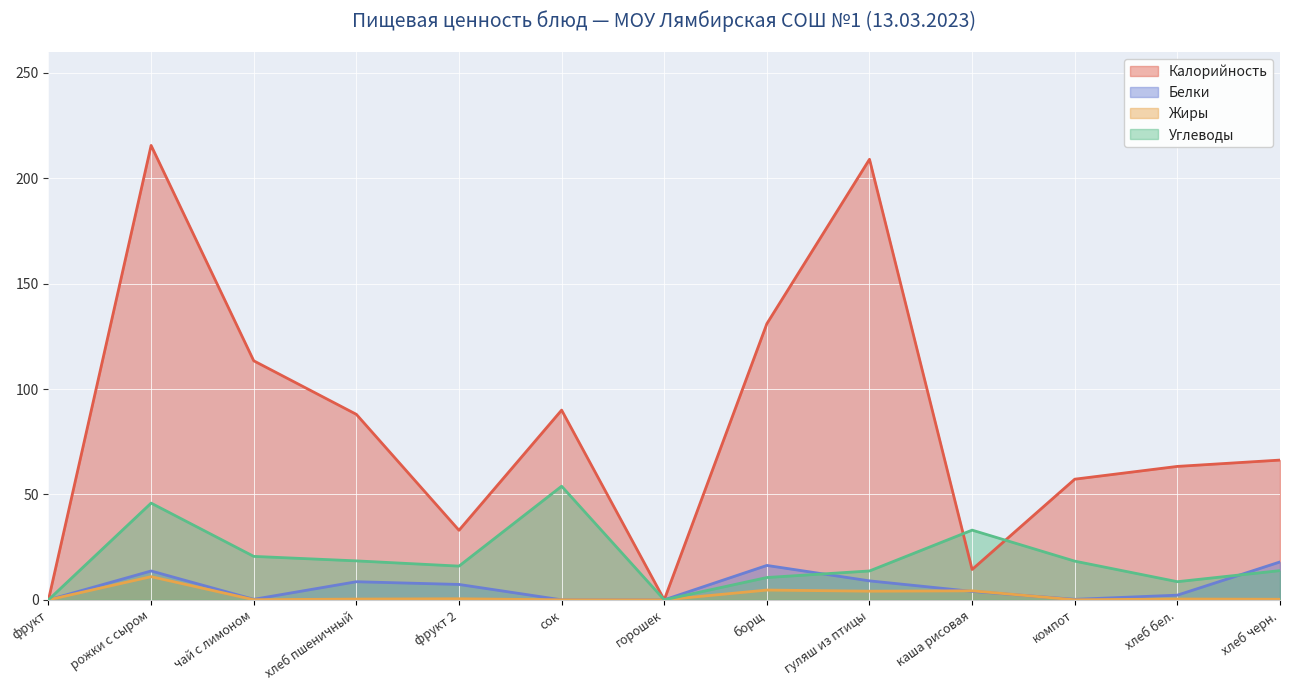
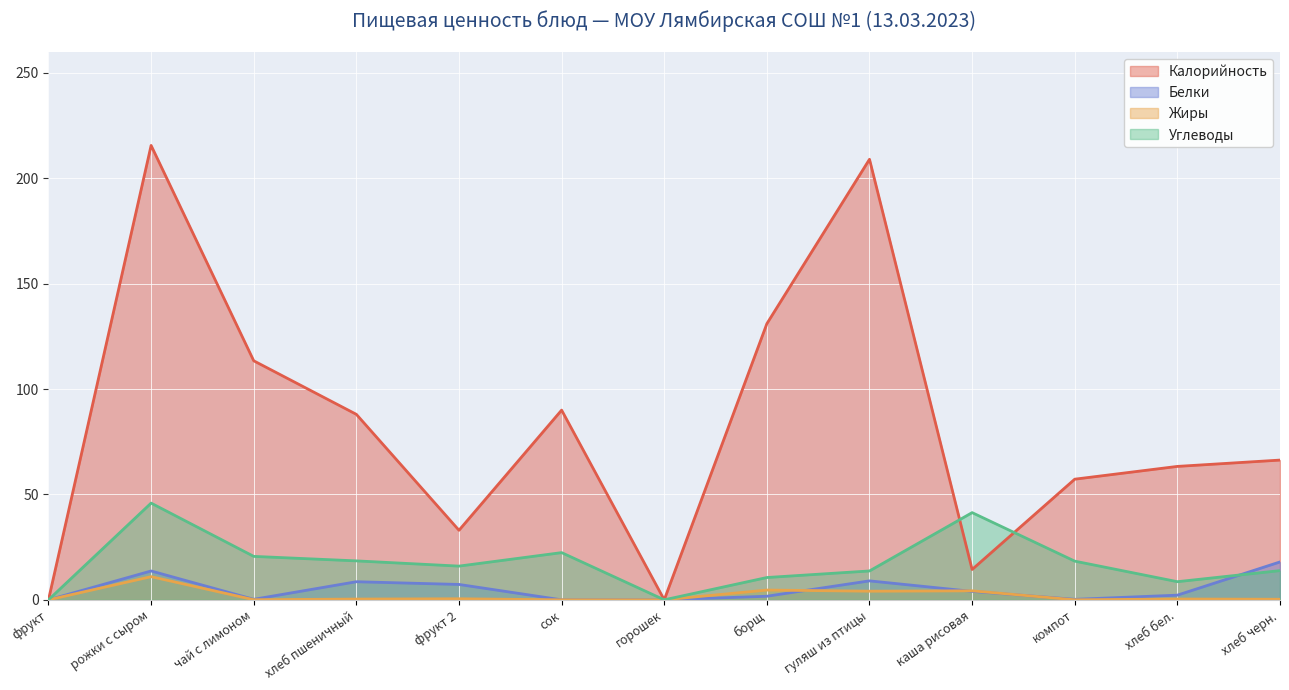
  {
    "Белки": {
      "рожки с сыром": 14,
      "хлеб пшеничный": 9,
      "фрукт 2": 7,
-     "борщ": 16,
+     "борщ": 2,
      "гуляш из птицы": 9,
      "хлеб бел.": 2,
      "хлеб черн.": 18
    },
    "Углеводы": {
      "рожки с сыром": 46,
      "чай с лимоном": 21,
      "хлеб пшеничный": 18,
      "фрукт 2": 16,
-     "сок": 54,
+     "сок": 22,
      "борщ": 11,
      "гуляш из птицы": 14,
-     "каша рисовая": 33,
+     "каша рисовая": 41,
      "компот": 18,
      "хлеб бел.": 9,
      "хлеб черн.": 14
    }
  }
